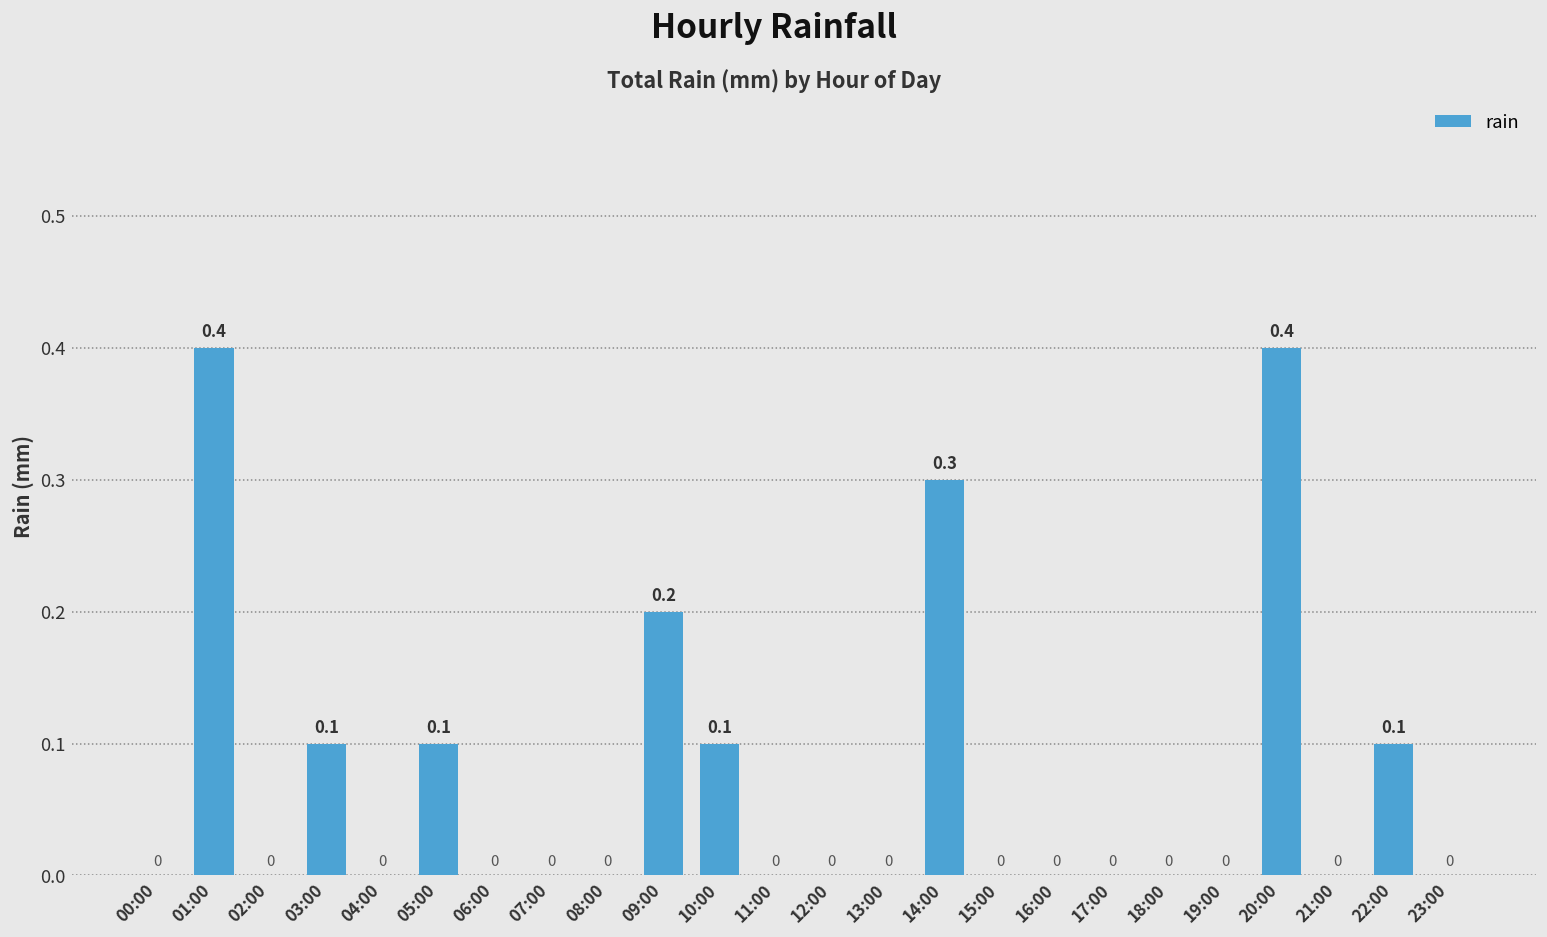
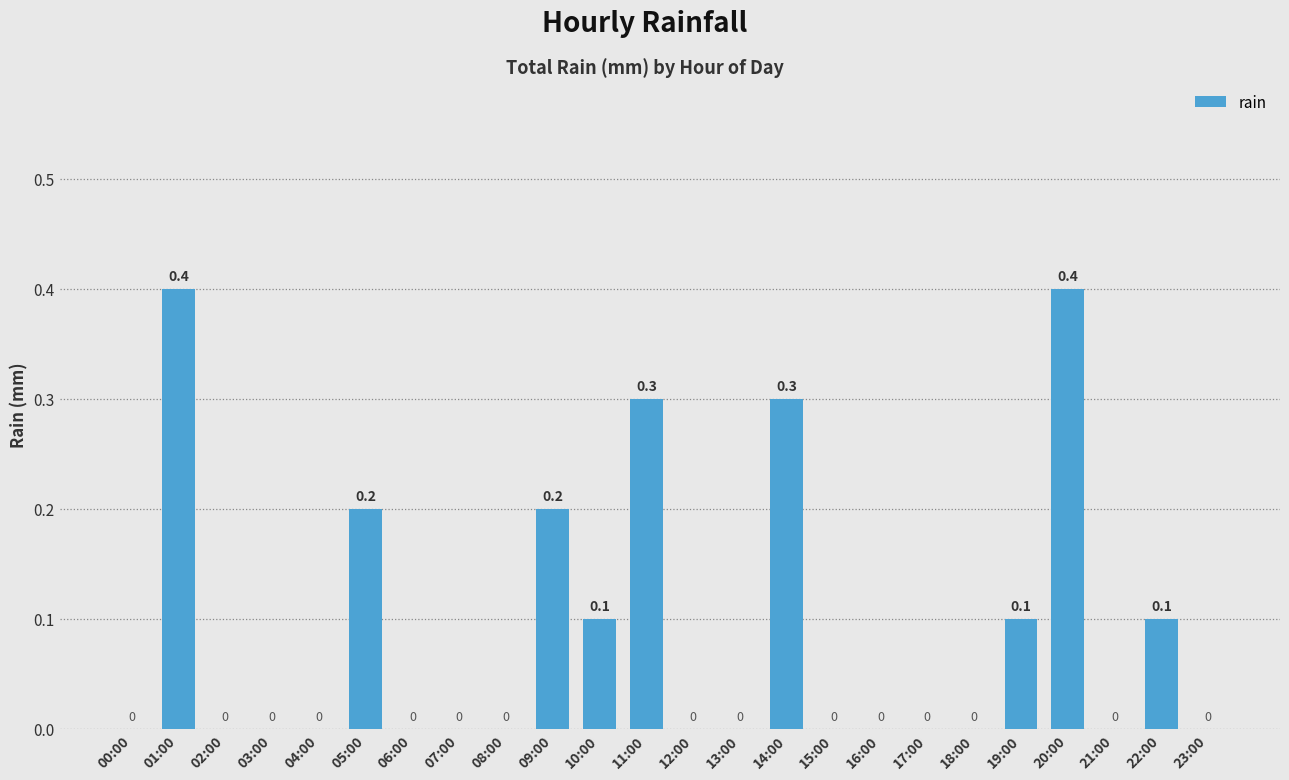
  {
    "00:00": 0,
    "01:00": 0.4,
    "02:00": 0,
-   "03:00": 0.1,
+   "03:00": 0,
    "04:00": 0,
-   "05:00": 0.1,
+   "05:00": 0.2,
    "06:00": 0,
    "07:00": 0,
    "08:00": 0,
    "09:00": 0.2,
    "10:00": 0.1,
-   "11:00": 0,
+   "11:00": 0.3,
    "12:00": 0,
    "13:00": 0,
    "14:00": 0.3,
    "15:00": 0,
    "16:00": 0,
    "17:00": 0,
    "18:00": 0,
-   "19:00": 0,
+   "19:00": 0.1,
    "20:00": 0.4,
    "21:00": 0,
    "22:00": 0.1,
    "23:00": 0
  }
